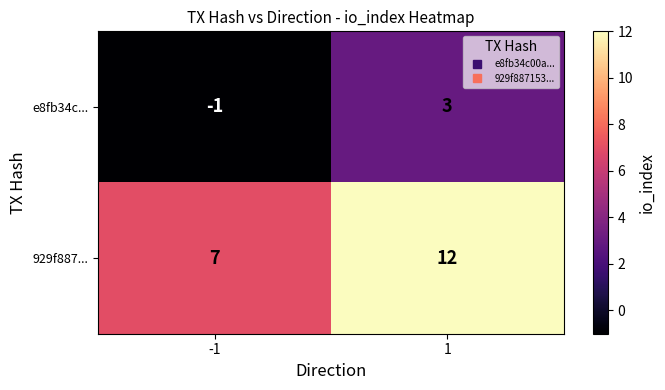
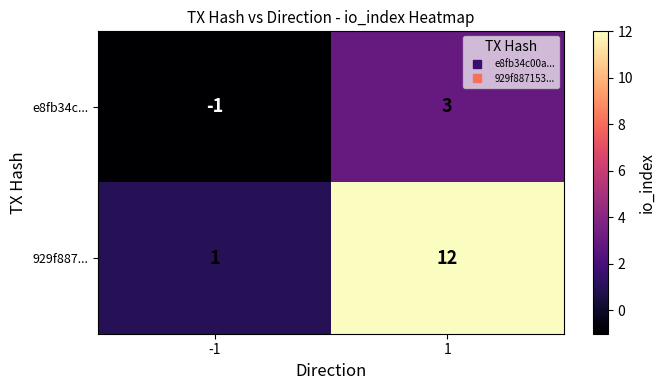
  {
    "e8fb34c...": {
      "-1": -1,
      "1": 3
    },
    "929f887...": {
-     "-1": 7,
+     "-1": 1,
      "1": 12
    }
  }
